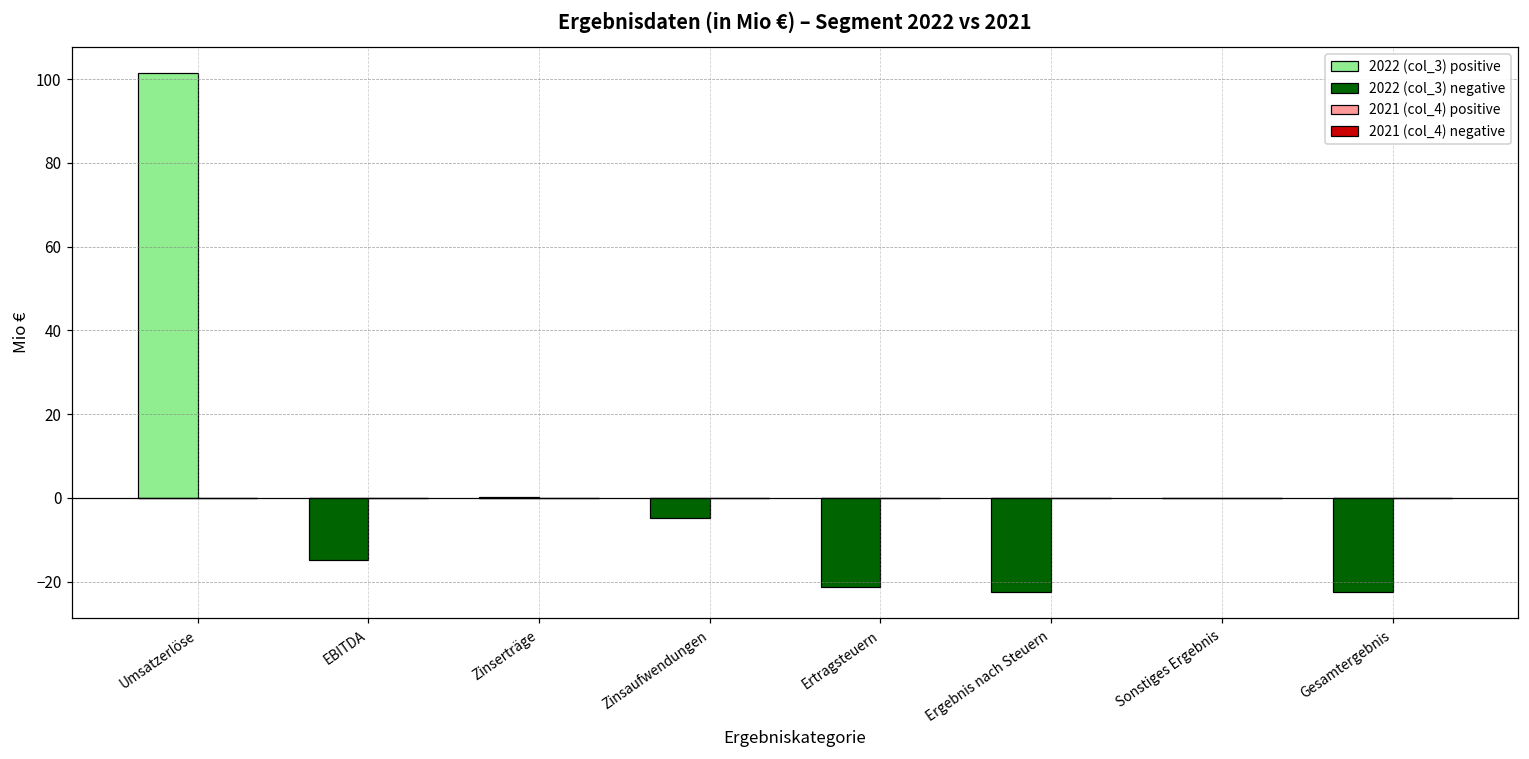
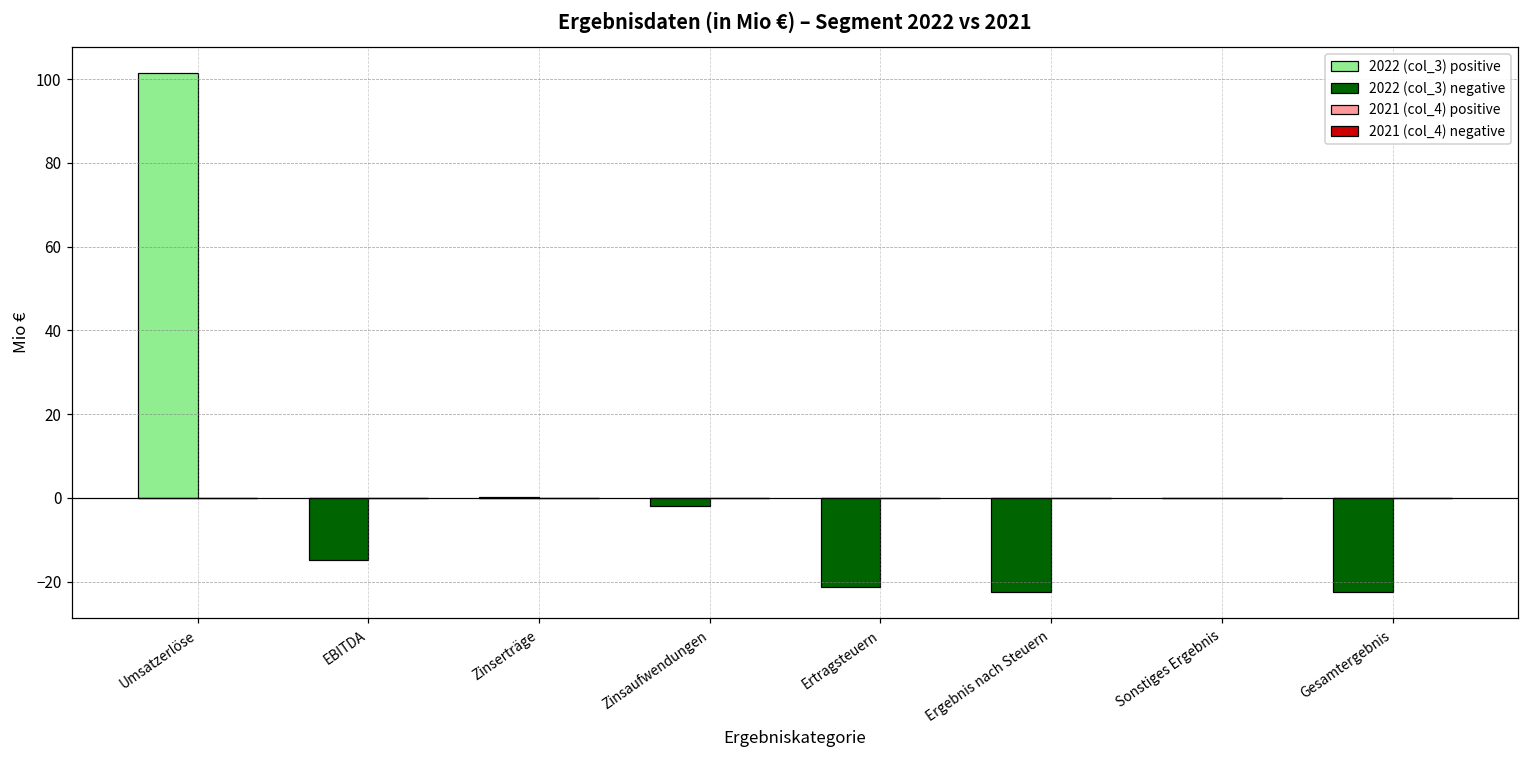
  {
    "2022 (col_3) positive": {
      "Umsatzerlöse": 102,
      "EBITDA": 0,
      "Zinsaufwendungen": 0,
      "Ertragsteuern": 0,
      "Ergebnis nach Steuern": 0,
      "Sonstiges Ergebnis": 0,
      "Gesamtergebnis": 0
    },
    "2022 (col_3) negative": {
      "Umsatzerlöse": 0,
      "EBITDA": -15,
      "Zinserträge": 0,
-     "Zinsaufwendungen": -5,
+     "Zinsaufwendungen": -2,
      "Ertragsteuern": -21,
      "Ergebnis nach Steuern": -23,
      "Sonstiges Ergebnis": 0,
      "Gesamtergebnis": -23
    },
    "2021 (col_4) negative": {
      "Umsatzerlöse": 0,
      "EBITDA": 0,
      "Zinserträge": 0,
      "Zinsaufwendungen": 0,
      "Ertragsteuern": 0,
      "Ergebnis nach Steuern": 0,
      "Sonstiges Ergebnis": 0,
      "Gesamtergebnis": 0
    }
  }
